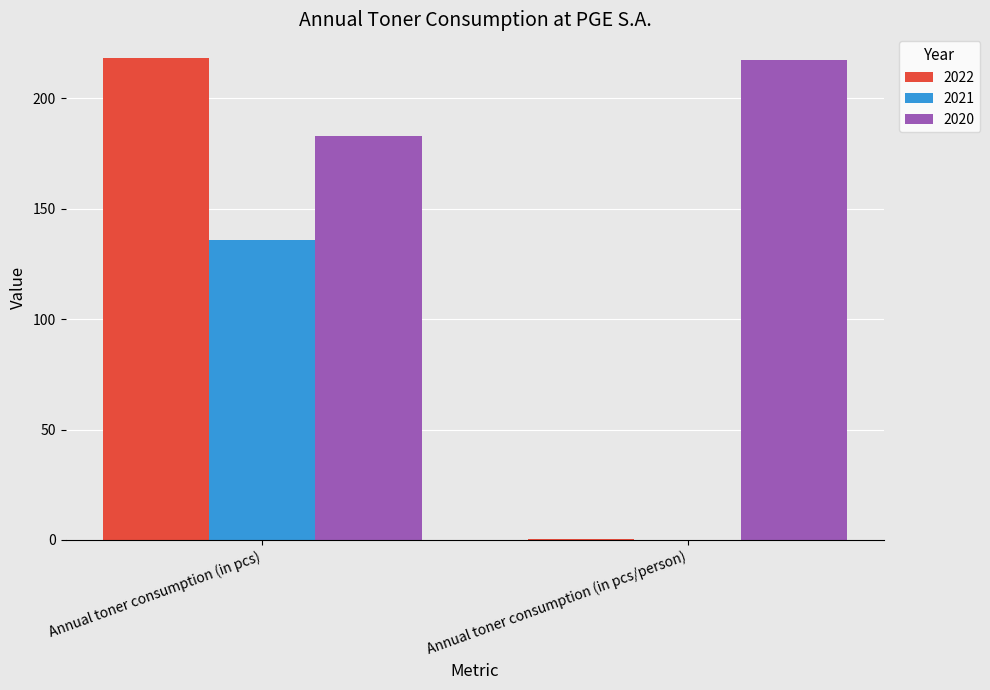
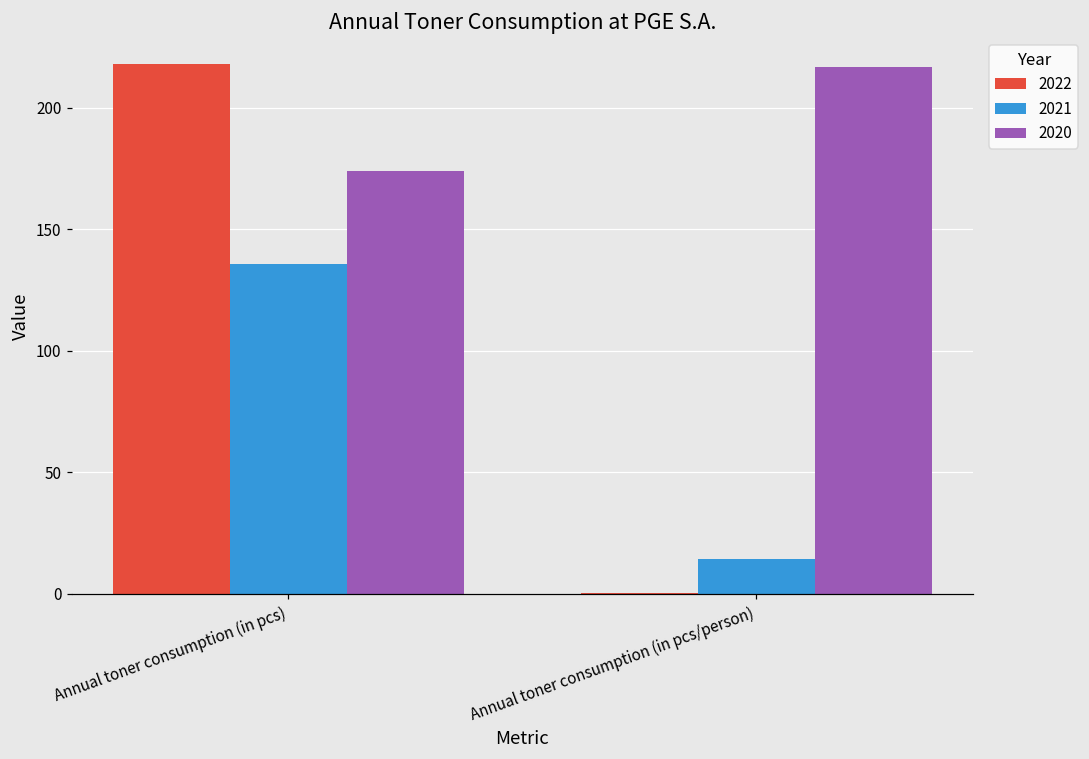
  {
    "2022": {
      "Annual toner consumption (in pcs)": 218
    },
    "2021": {
      "Annual toner consumption (in pcs)": 136,
-     "Annual toner consumption (in pcs/person)": 0
+     "Annual toner consumption (in pcs/person)": 14
    },
    "2020": {
-     "Annual toner consumption (in pcs)": 183,
+     "Annual toner consumption (in pcs)": 174,
      "Annual toner consumption (in pcs/person)": 217
    }
  }
